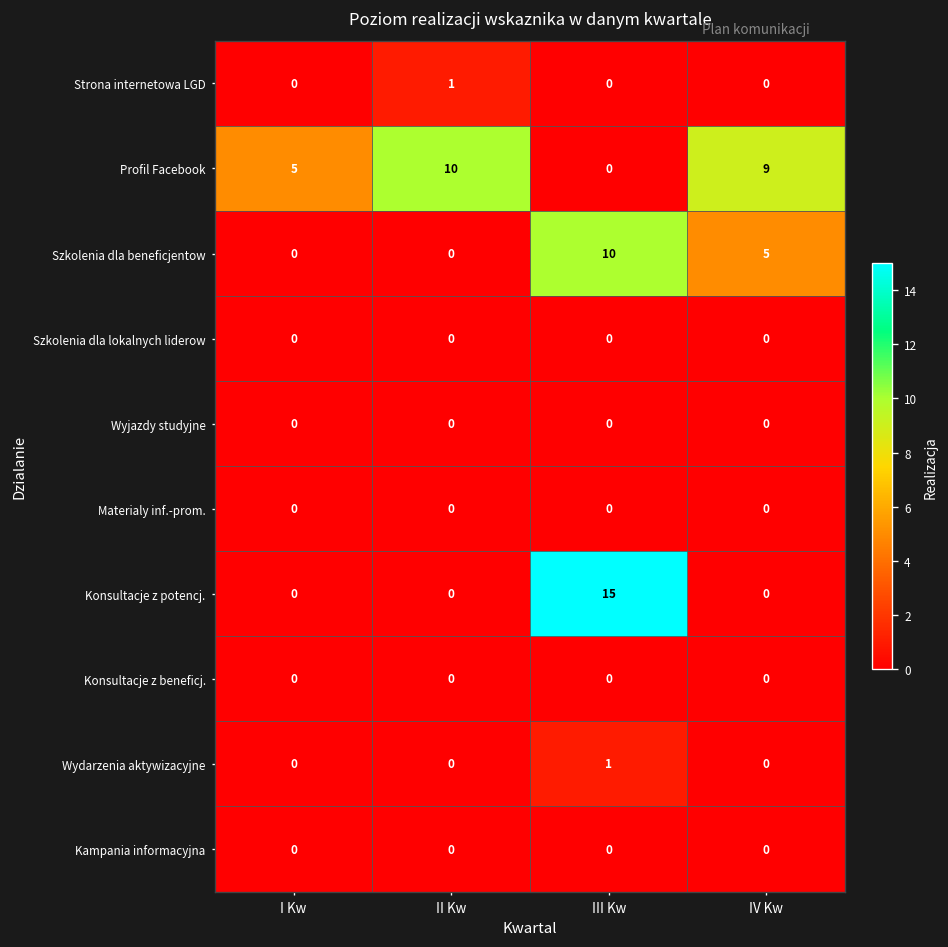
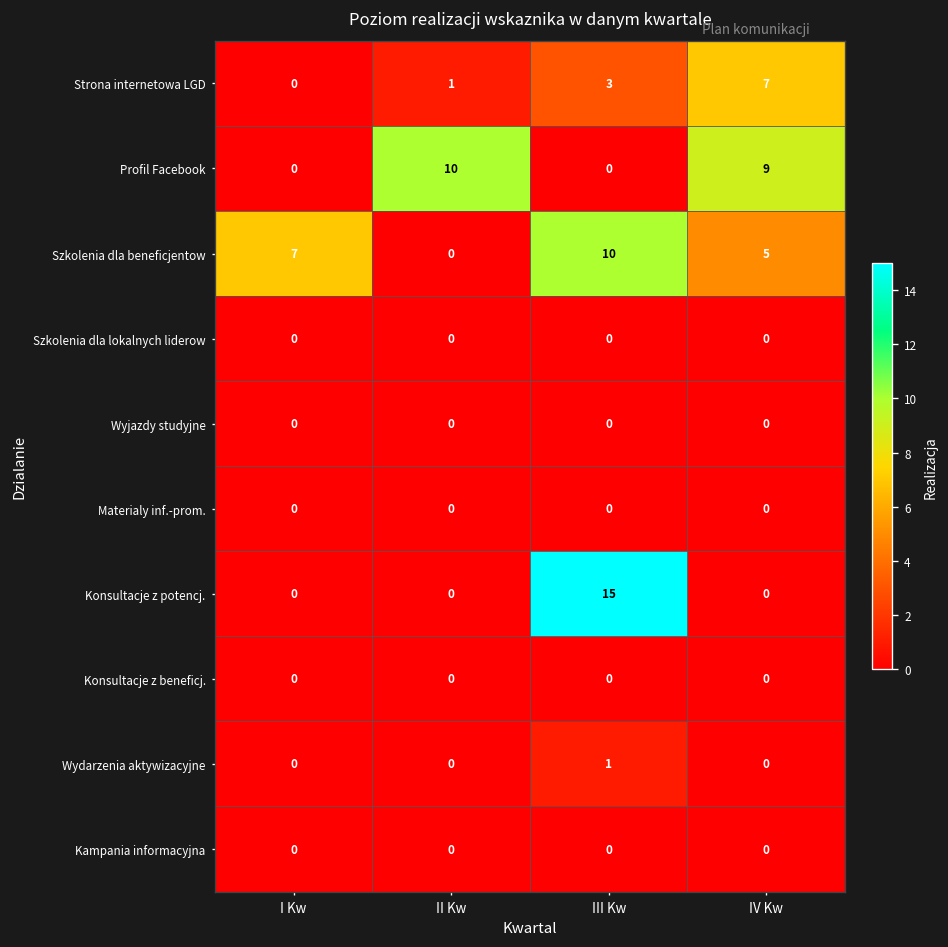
  {
    "Strona internetowa LGD": {
      "I Kw": 0,
      "II Kw": 1,
-     "III Kw": 0,
-     "IV Kw": 0
+     "III Kw": 3,
+     "IV Kw": 7
    },
    "Profil Facebook": {
-     "I Kw": 5,
+     "I Kw": 0,
      "II Kw": 10,
      "III Kw": 0,
      "IV Kw": 9
    },
    "Szkolenia dla beneficjentow": {
-     "I Kw": 0,
+     "I Kw": 7,
      "II Kw": 0,
      "III Kw": 10,
      "IV Kw": 5
    },
    "Szkolenia dla lokalnych liderow": {
      "I Kw": 0,
      "II Kw": 0,
      "III Kw": 0,
      "IV Kw": 0
    },
    "Wyjazdy studyjne": {
      "I Kw": 0,
      "II Kw": 0,
      "III Kw": 0,
      "IV Kw": 0
    },
    "Materialy inf.-prom.": {
      "I Kw": 0,
      "II Kw": 0,
      "III Kw": 0,
      "IV Kw": 0
    },
    "Konsultacje z potencj.": {
      "I Kw": 0,
      "II Kw": 0,
      "III Kw": 15,
      "IV Kw": 0
    },
    "Konsultacje z beneficj.": {
      "I Kw": 0,
      "II Kw": 0,
      "III Kw": 0,
      "IV Kw": 0
    },
    "Wydarzenia aktywizacyjne": {
      "I Kw": 0,
      "II Kw": 0,
      "III Kw": 1,
      "IV Kw": 0
    },
    "Kampania informacyjna": {
      "I Kw": 0,
      "II Kw": 0,
      "III Kw": 0,
      "IV Kw": 0
    }
  }
